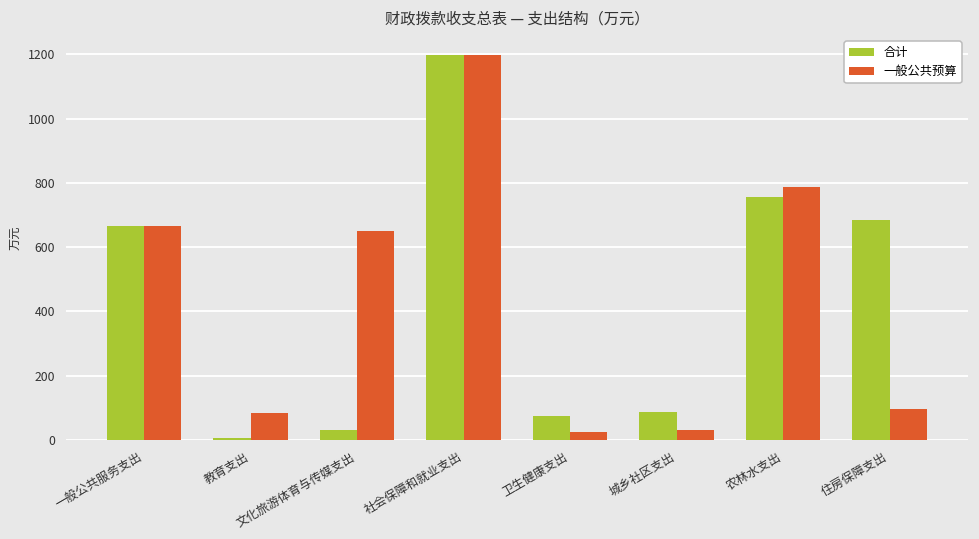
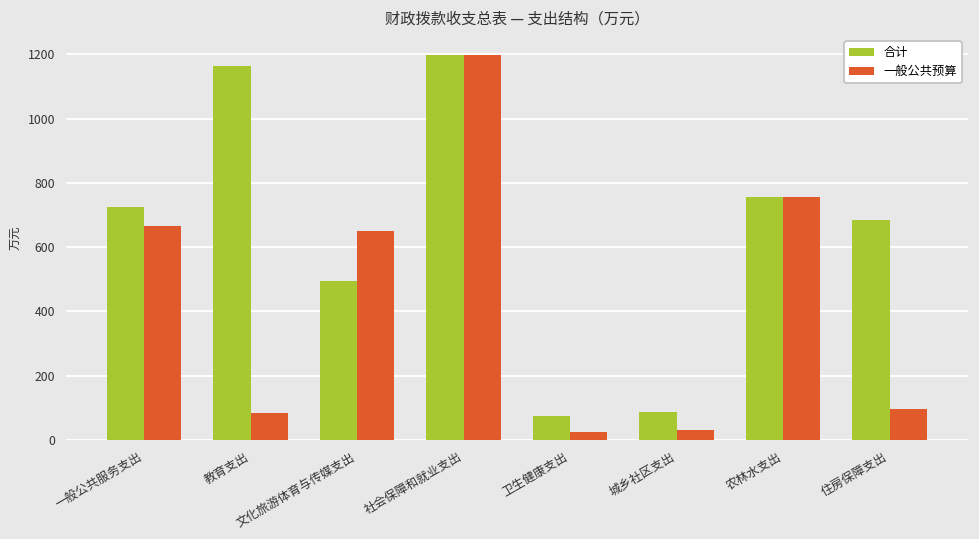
  {
    "合计": {
-     "一般公共服务支出": 670,
-     "教育支出": 0,
-     "文化旅游体育与传媒支出": 30,
+     "一般公共服务支出": 720,
+     "教育支出": 1160,
+     "文化旅游体育与传媒支出": 490,
      "社会保障和就业支出": 1200,
      "卫生健康支出": 70,
      "城乡社区支出": 90,
      "农林水支出": 760,
      "住房保障支出": 690
    },
    "一般公共预算": {
      "一般公共服务支出": 670,
      "教育支出": 80,
      "文化旅游体育与传媒支出": 650,
      "社会保障和就业支出": 1200,
      "卫生健康支出": 20,
      "城乡社区支出": 30,
-     "农林水支出": 790,
+     "农林水支出": 760,
      "住房保障支出": 100
    }
  }
